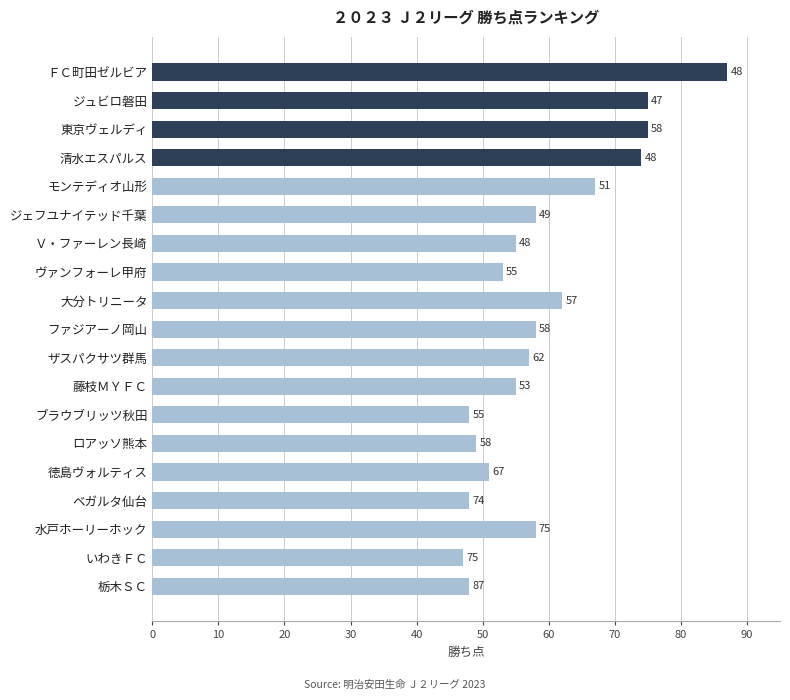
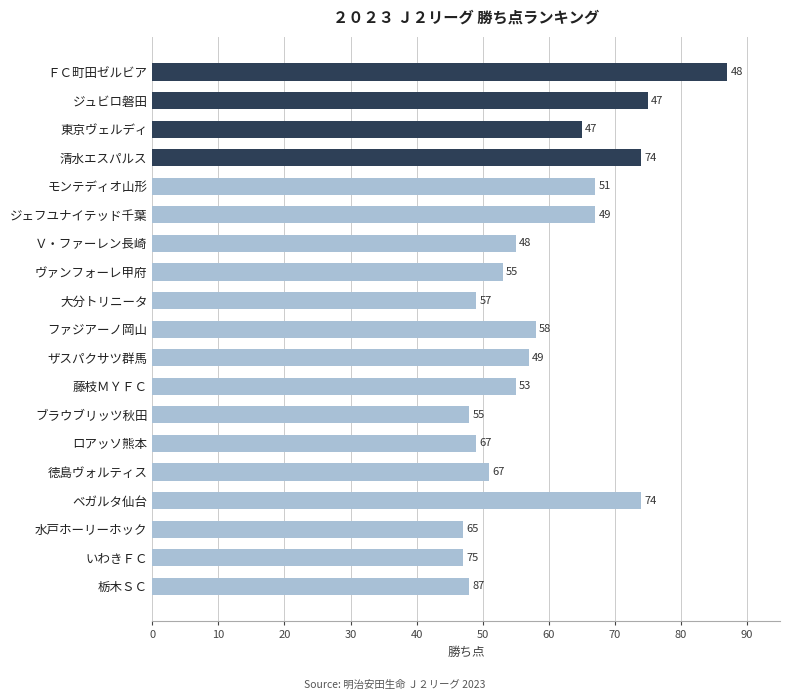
  {
-   "東京ヴェルディ": 75,
-   "ジェフユナイテッド千葉": 58,
+   "東京ヴェルディ": 65,
+   "ジェフユナイテッド千葉": 67,
    "Ｖ・ファーレン長崎": 55,
-   "大分トリニータ": 62,
+   "大分トリニータ": 49,
    "ファジアーノ岡山": 58,
-   "ベガルタ仙台": 48,
-   "水戸ホーリーホック": 58
+   "ベガルタ仙台": 74,
+   "水戸ホーリーホック": 47
  }
